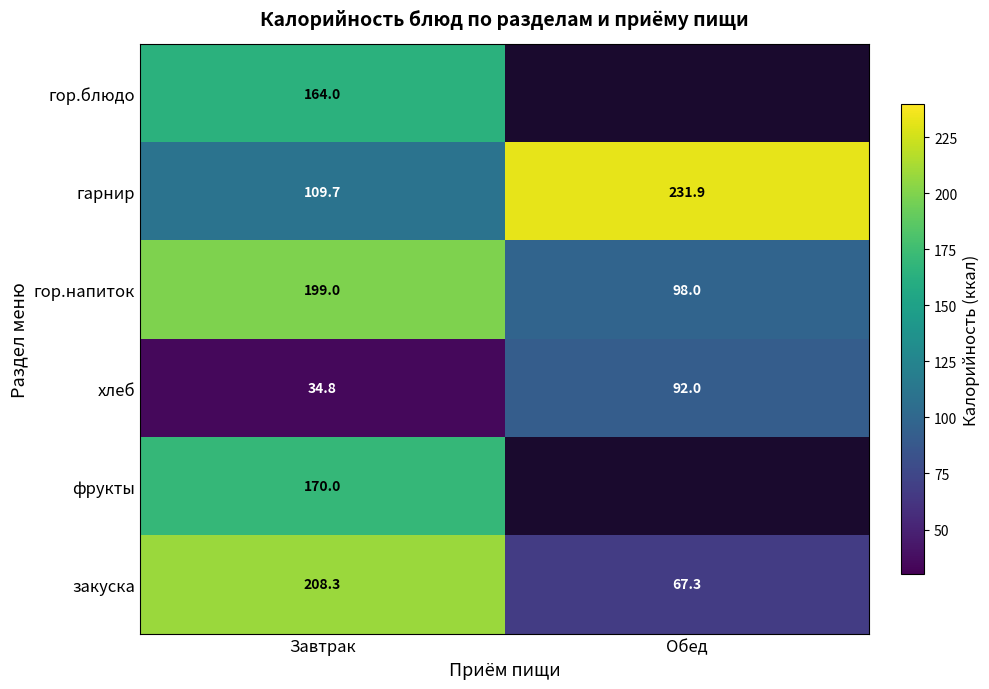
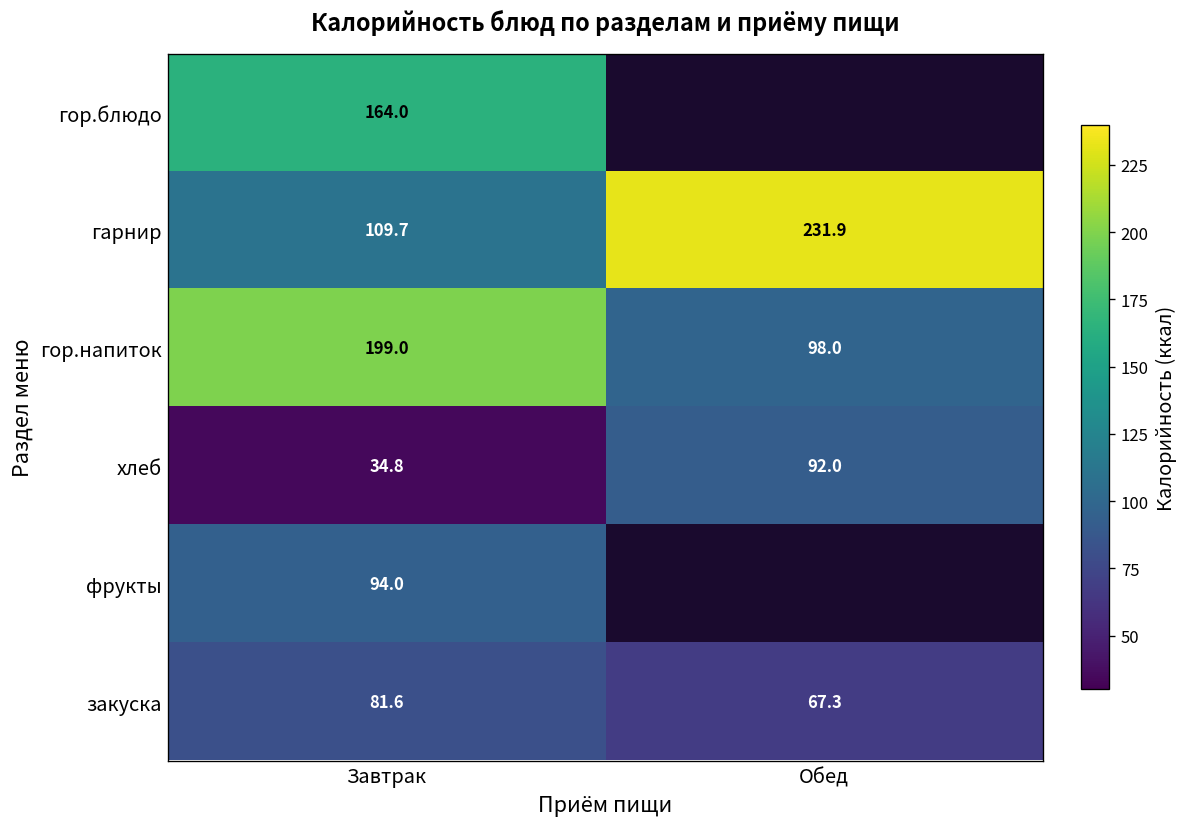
  {
    "гор.блюдо": {
      "Завтрак": 164.0
    },
    "гарнир": {
      "Завтрак": 109.7,
      "Обед": 231.9
    },
    "гор.напиток": {
      "Завтрак": 199.0,
      "Обед": 98.0
    },
    "хлеб": {
      "Завтрак": 34.8,
      "Обед": 92.0
    },
    "фрукты": {
-     "Завтрак": 170.0
+     "Завтрак": 94.0
    },
    "закуска": {
-     "Завтрак": 208.3,
+     "Завтрак": 81.6,
      "Обед": 67.3
    }
  }
